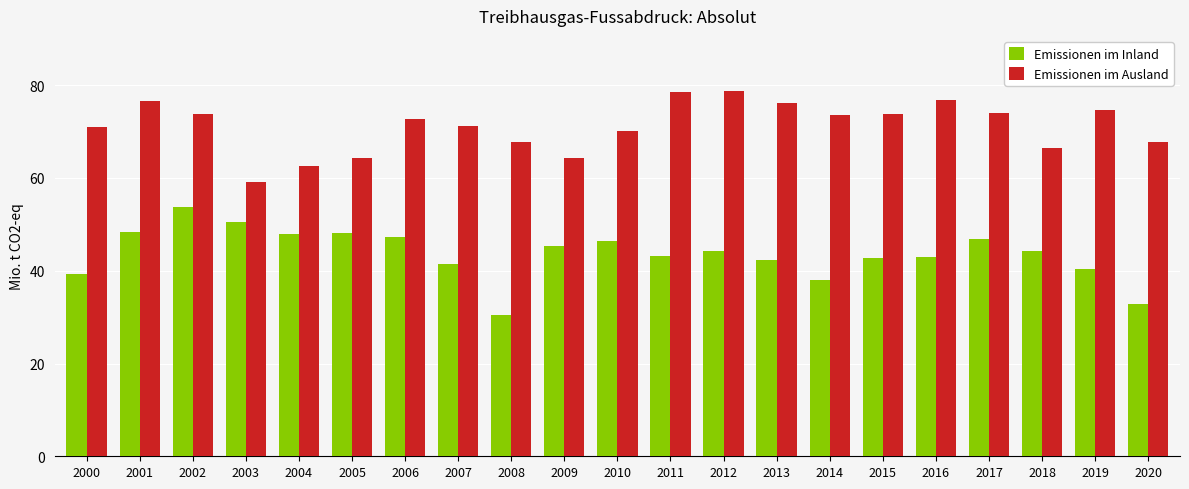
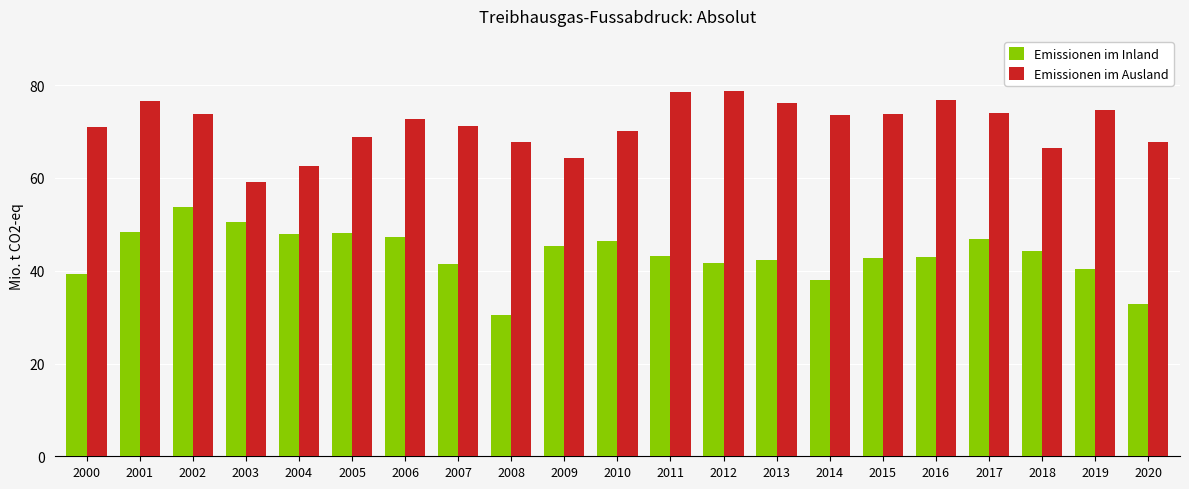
  {
    "Emissionen im Inland": {
      "2000": 39,
      "2001": 48,
      "2002": 54,
      "2003": 51,
      "2004": 48,
      "2005": 48,
      "2006": 47,
      "2007": 41,
      "2008": 31,
      "2009": 45,
      "2010": 46,
      "2011": 43,
-     "2012": 44,
+     "2012": 42,
      "2013": 42,
      "2014": 38,
      "2015": 43,
      "2016": 43,
      "2017": 47,
      "2018": 44,
      "2019": 40,
      "2020": 33
    },
    "Emissionen im Ausland": {
      "2000": 71,
      "2001": 77,
      "2002": 74,
      "2003": 59,
      "2004": 63,
-     "2005": 64,
+     "2005": 69,
      "2006": 73,
      "2007": 71,
      "2008": 68,
      "2009": 64,
      "2010": 70,
      "2011": 79,
      "2012": 79,
      "2013": 76,
      "2014": 74,
      "2015": 74,
      "2016": 77,
      "2017": 74,
      "2018": 67,
      "2019": 75,
      "2020": 68
    }
  }
